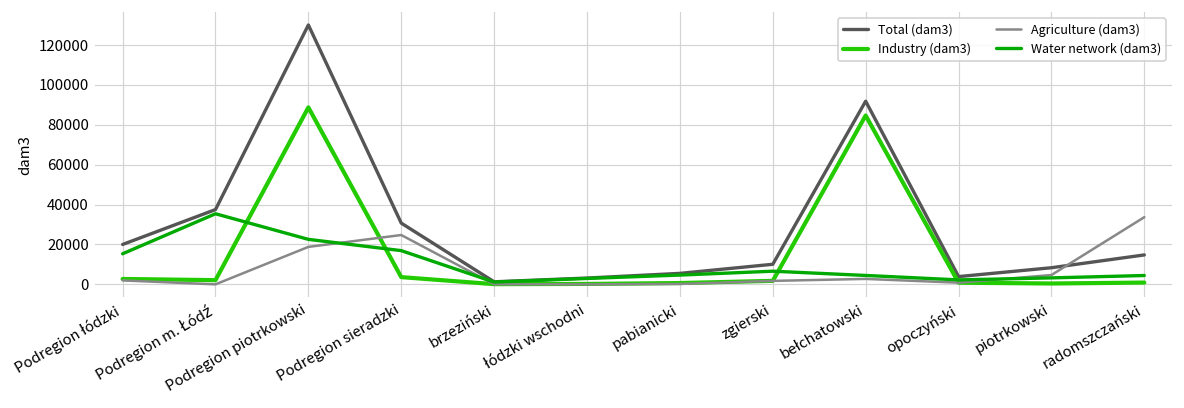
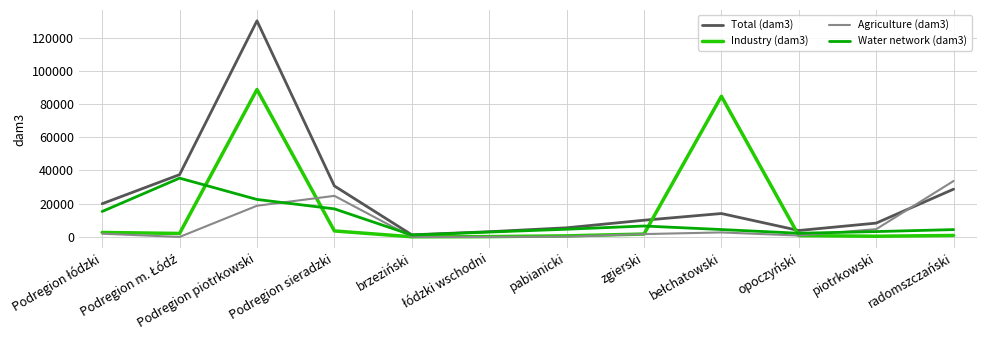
  {
    "Total (dam3)": {
      "Podregion łódzki": 20000,
      "Podregion m. Łódź": 37000,
      "Podregion piotrkowski": 130000,
      "Podregion sieradzki": 31000,
      "zgierski": 10000,
-     "bełchatowski": 92000,
+     "bełchatowski": 14000,
      "opoczyński": 4000,
      "piotrkowski": 8000,
-     "radomszczański": 15000
+     "radomszczański": 29000
    },
    "Agriculture (dam3)": {
      "Podregion m. Łódź": 0,
      "Podregion piotrkowski": 19000,
      "Podregion sieradzki": 25000,
      "bełchatowski": 3000,
      "radomszczański": 34000
    }
  }
